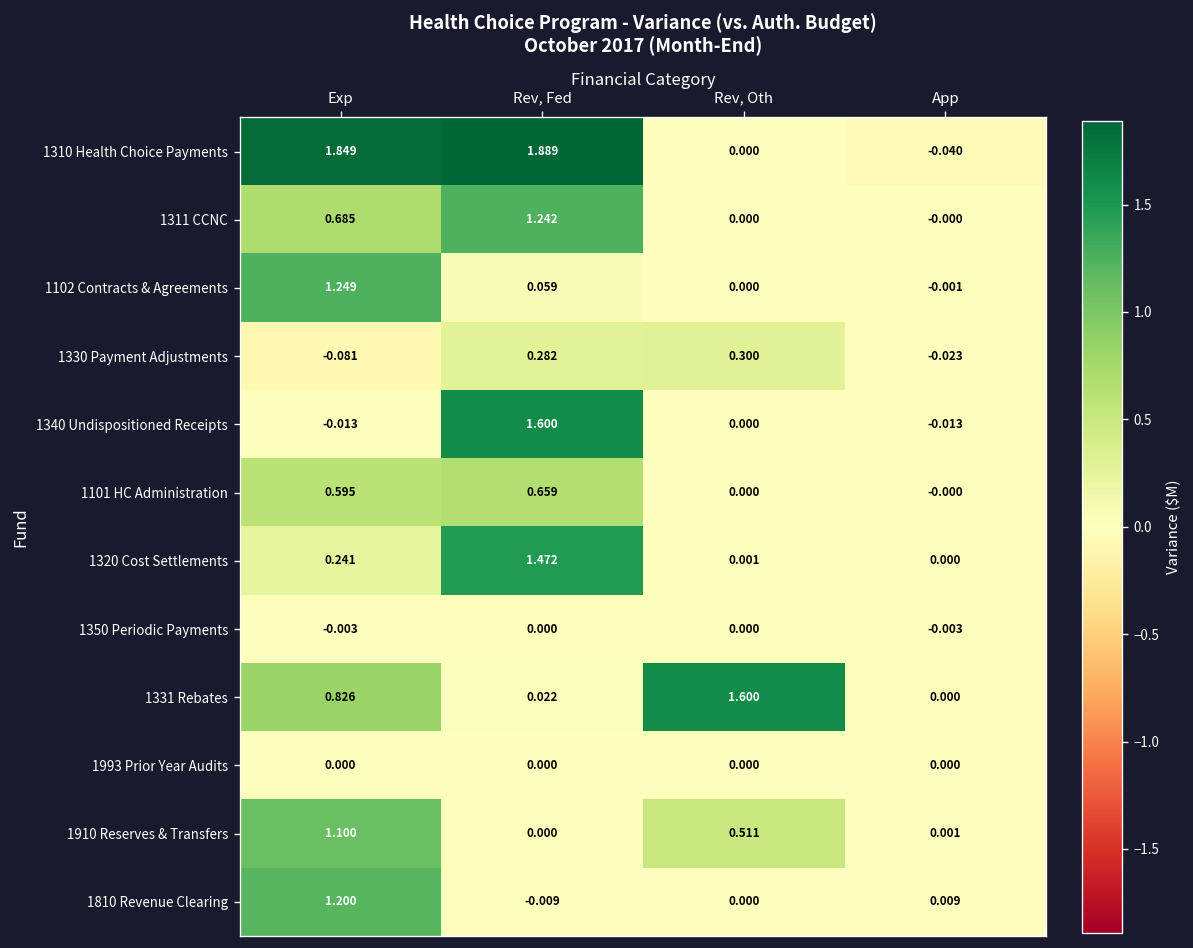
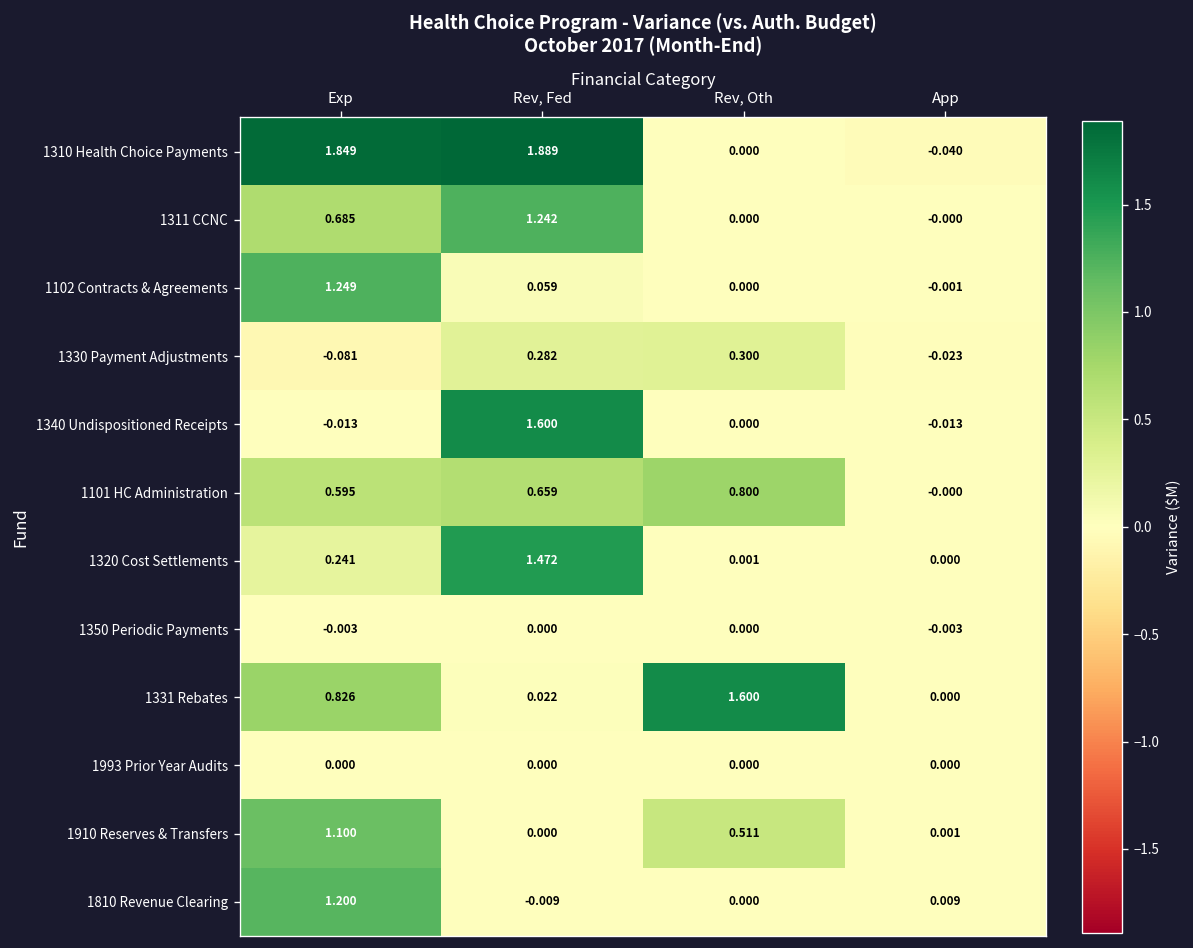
  {
    "1310 Health Choice Payments": {
      "Exp": 1.849,
      "Rev, Fed": 1.889,
      "Rev, Oth": 0.000,
      "App": -0.040
    },
    "1311 CCNC": {
      "Exp": 0.685,
      "Rev, Fed": 1.242,
      "Rev, Oth": 0.000,
      "App": -0.000
    },
    "1102 Contracts & Agreements": {
      "Exp": 1.249,
      "Rev, Fed": 0.059,
      "Rev, Oth": 0.000,
      "App": -0.001
    },
    "1330 Payment Adjustments": {
      "Exp": -0.081,
      "Rev, Fed": 0.282,
      "Rev, Oth": 0.300,
      "App": -0.023
    },
    "1340 Undispositioned Receipts": {
      "Exp": -0.013,
      "Rev, Fed": 1.600,
      "Rev, Oth": 0.000,
      "App": -0.013
    },
    "1101 HC Administration": {
      "Exp": 0.595,
      "Rev, Fed": 0.659,
-     "Rev, Oth": 0.000,
+     "Rev, Oth": 0.800,
      "App": -0.000
    },
    "1320 Cost Settlements": {
      "Exp": 0.241,
      "Rev, Fed": 1.472,
      "Rev, Oth": 0.001,
      "App": 0.000
    },
    "1350 Periodic Payments": {
      "Exp": -0.003,
      "Rev, Fed": 0.000,
      "Rev, Oth": 0.000,
      "App": -0.003
    },
    "1331 Rebates": {
      "Exp": 0.826,
      "Rev, Fed": 0.022,
      "Rev, Oth": 1.600,
      "App": 0.000
    },
    "1993 Prior Year Audits": {
      "Exp": 0.000,
      "Rev, Fed": 0.000,
      "Rev, Oth": 0.000,
      "App": 0.000
    },
    "1910 Reserves & Transfers": {
      "Exp": 1.100,
      "Rev, Fed": 0.000,
      "Rev, Oth": 0.511,
      "App": 0.001
    },
    "1810 Revenue Clearing": {
      "Exp": 1.200,
      "Rev, Fed": -0.009,
      "Rev, Oth": 0.000,
      "App": 0.009
    }
  }
